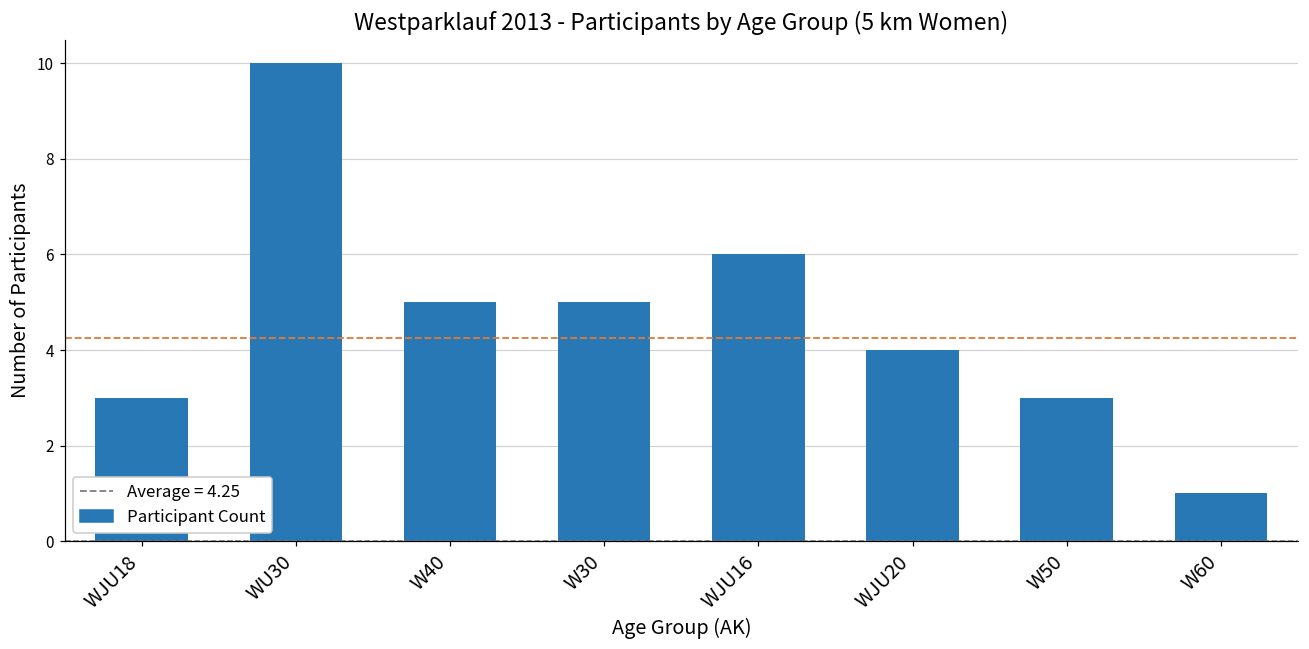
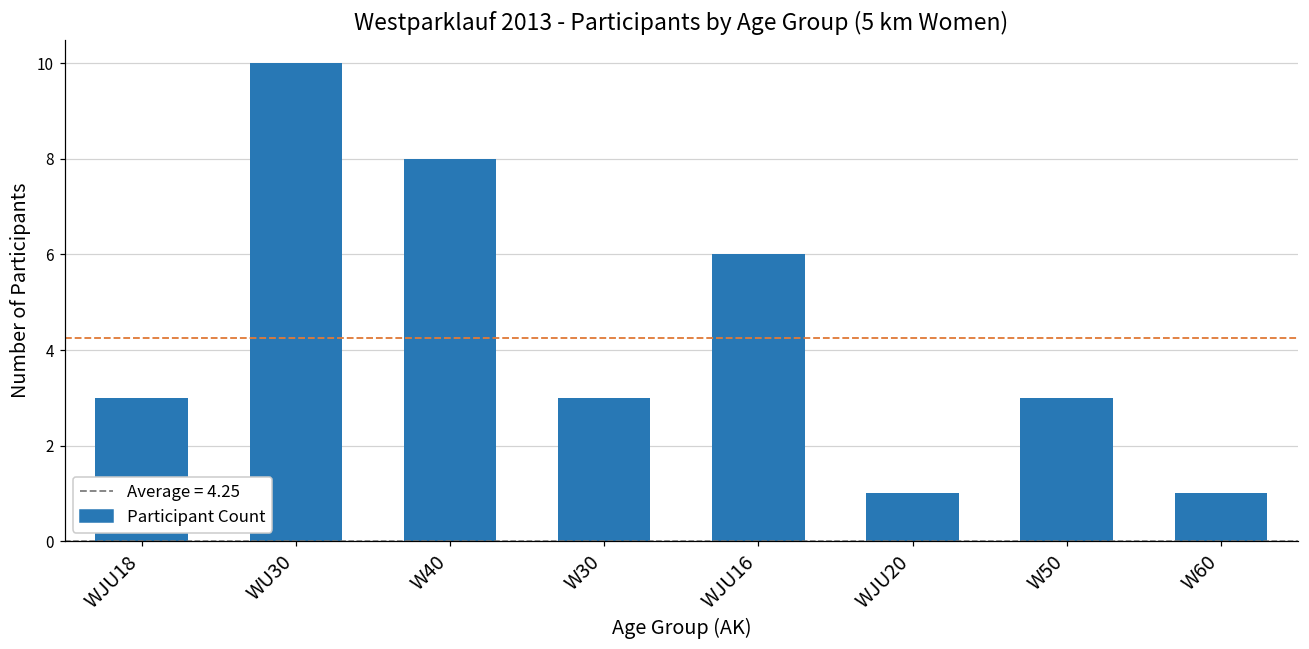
  {
    "WJU18": 3,
    "WU30": 10,
-   "W40": 5,
-   "W30": 5,
+   "W40": 8,
+   "W30": 3,
    "WJU16": 6,
-   "WJU20": 4,
+   "WJU20": 1,
    "W50": 3,
    "W60": 1
  }
